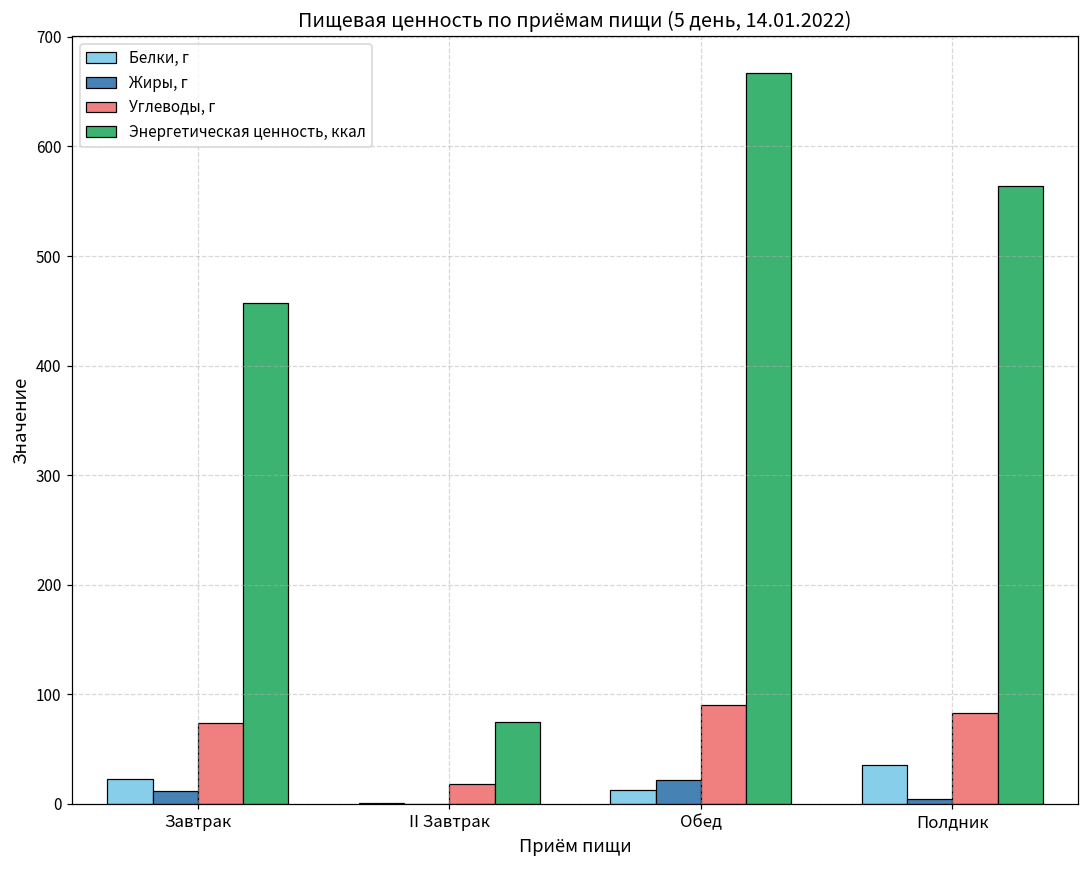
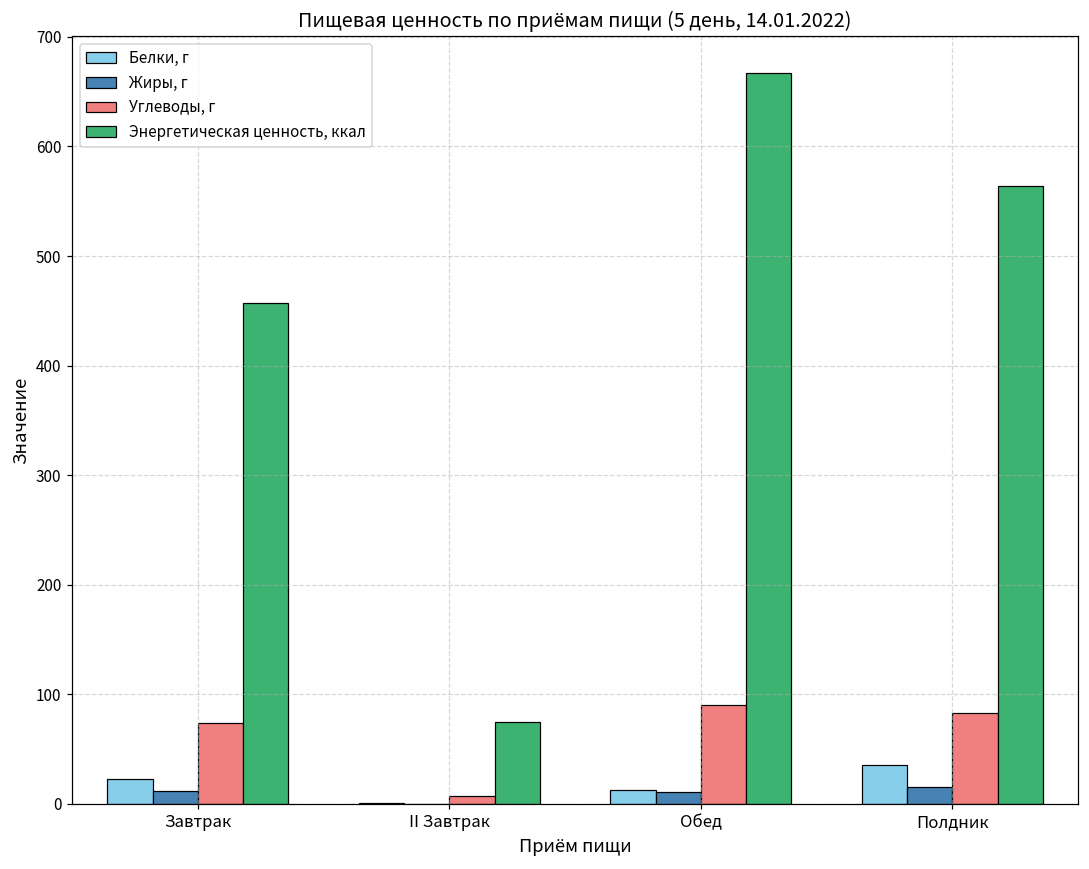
  {
    "Белки, г": {
      "Завтрак": 20,
      "Обед": 10,
      "Полдник": 40
    },
    "Жиры, г": {
      "Завтрак": 10,
-     "Обед": 20,
-     "Полдник": 0
+     "Обед": 10,
+     "Полдник": 20
    },
    "Углеводы, г": {
      "Завтрак": 70,
-     "II Завтрак": 20,
+     "II Завтрак": 10,
      "Обед": 90,
      "Полдник": 80
    },
    "Энергетическая ценность, ккал": {
      "Завтрак": 460,
      "II Завтрак": 80,
      "Обед": 670,
      "Полдник": 560
    }
  }
